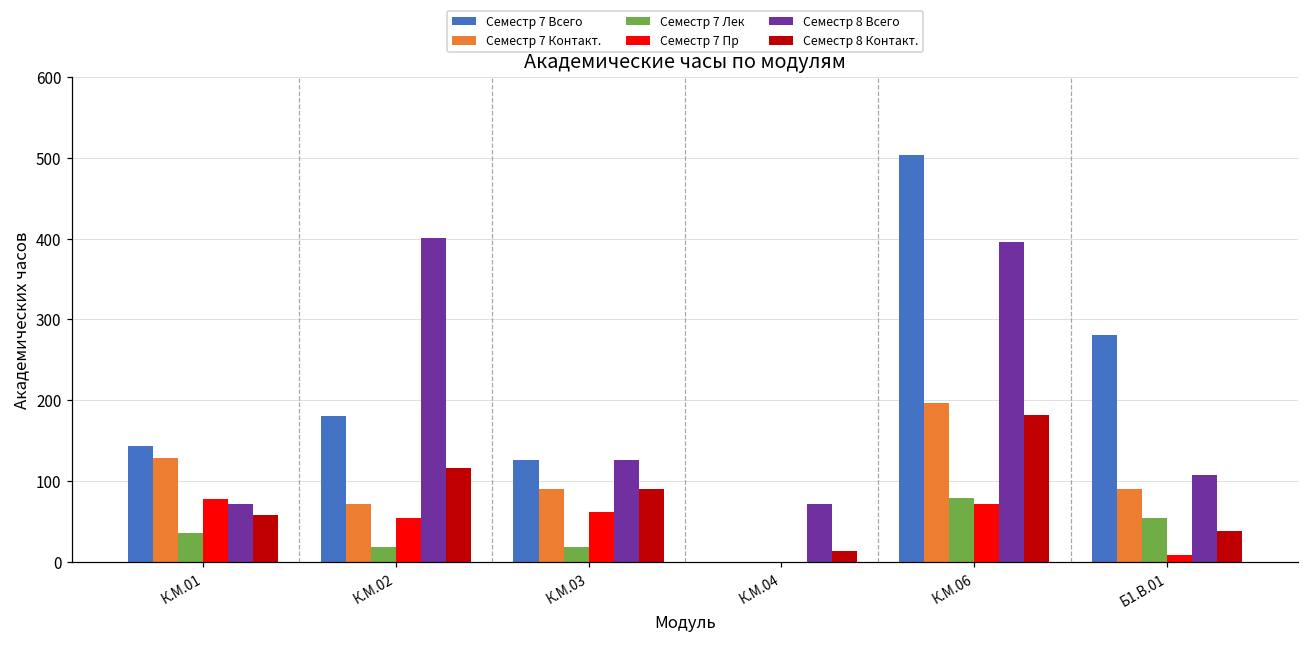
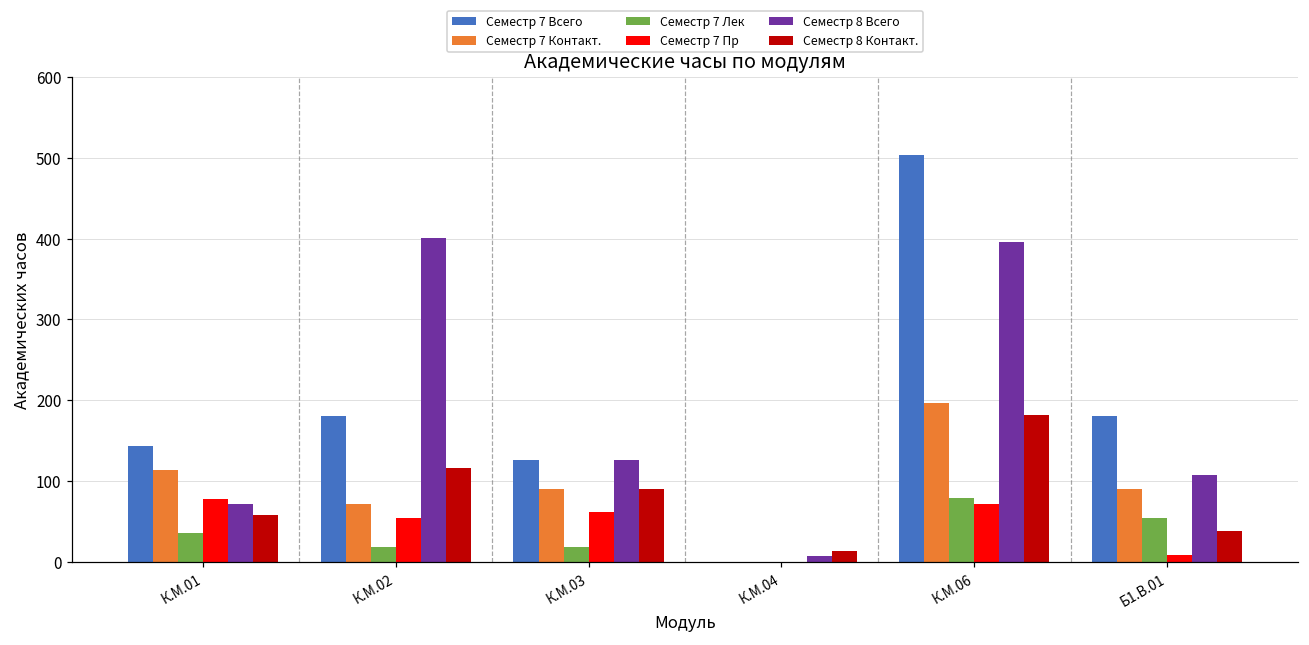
  {
    "Семестр 7 Всего": {
      "К.М.01": 140,
      "К.М.02": 180,
      "К.М.03": 130,
      "К.М.04": 0,
      "К.М.06": 500,
-     "Б1.В.01": 280
+     "Б1.В.01": 180
    },
    "Семестр 7 Контакт.": {
-     "К.М.01": 130,
+     "К.М.01": 110,
      "К.М.02": 70,
      "К.М.03": 90,
      "К.М.04": 0,
      "К.М.06": 200,
      "Б1.В.01": 90
    },
    "Семестр 7 Лек": {
      "К.М.01": 40,
      "К.М.02": 20,
      "К.М.03": 20,
      "К.М.04": 0,
      "К.М.06": 80,
      "Б1.В.01": 50
    },
    "Семестр 7 Пр": {
      "К.М.01": 80,
      "К.М.02": 50,
      "К.М.03": 60,
      "К.М.04": 0,
      "К.М.06": 70,
      "Б1.В.01": 10
    },
    "Семестр 8 Всего": {
      "К.М.01": 70,
      "К.М.02": 400,
      "К.М.03": 130,
-     "К.М.04": 70,
+     "К.М.04": 10,
      "К.М.06": 400,
      "Б1.В.01": 110
    },
    "Семестр 8 Контакт.": {
      "К.М.01": 60,
      "К.М.02": 120,
      "К.М.03": 90,
      "К.М.04": 10,
      "К.М.06": 180,
      "Б1.В.01": 40
    }
  }
